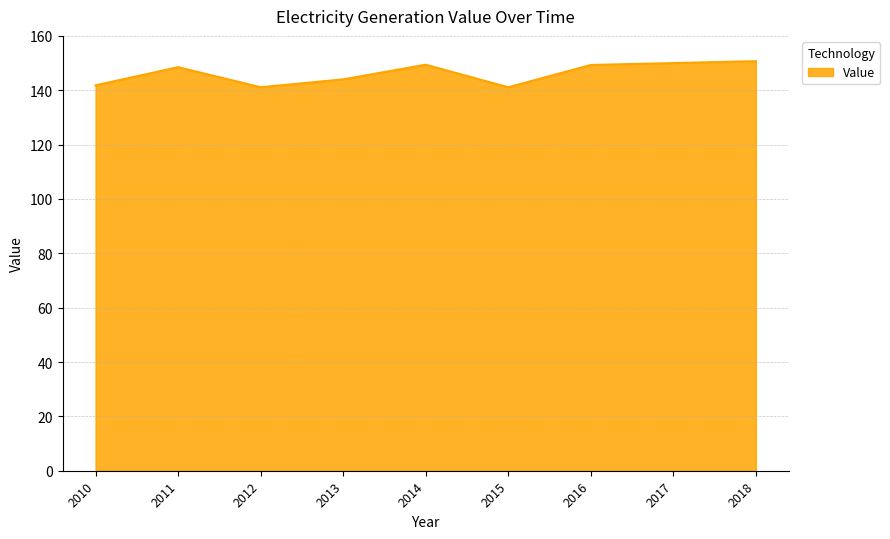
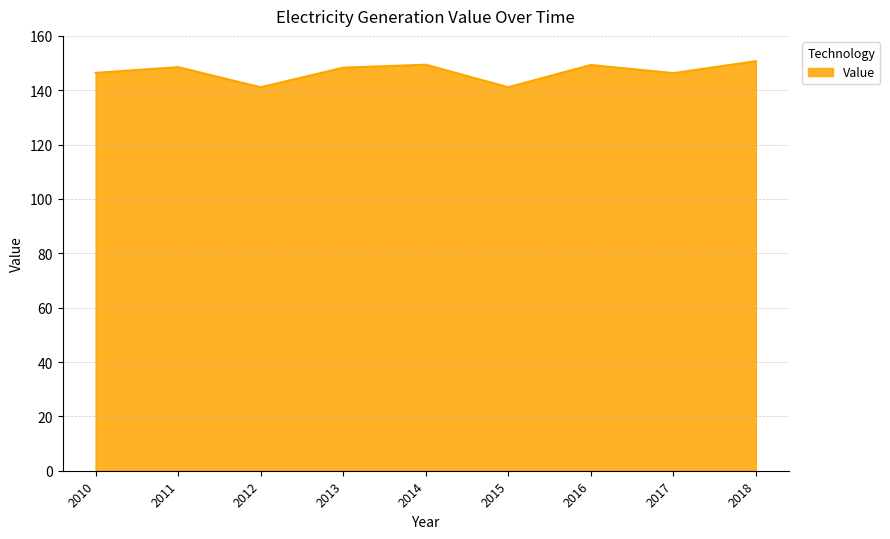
  {
-   "2010": 142,
+   "2010": 146,
    "2011": 149,
    "2012": 141,
-   "2013": 144,
+   "2013": 148,
    "2014": 149,
    "2015": 141,
    "2016": 149,
-   "2017": 150,
+   "2017": 146,
    "2018": 151
  }
